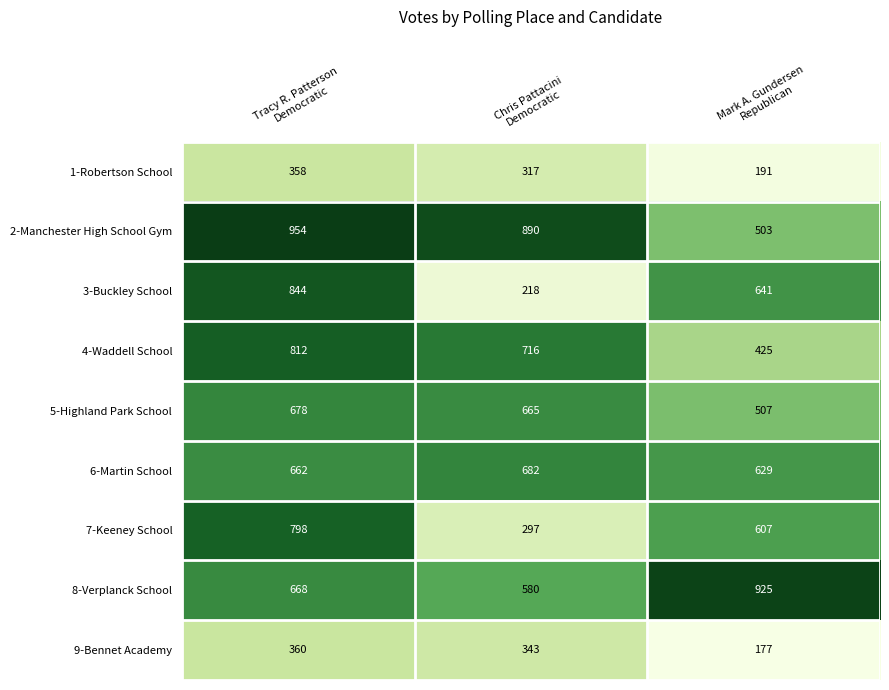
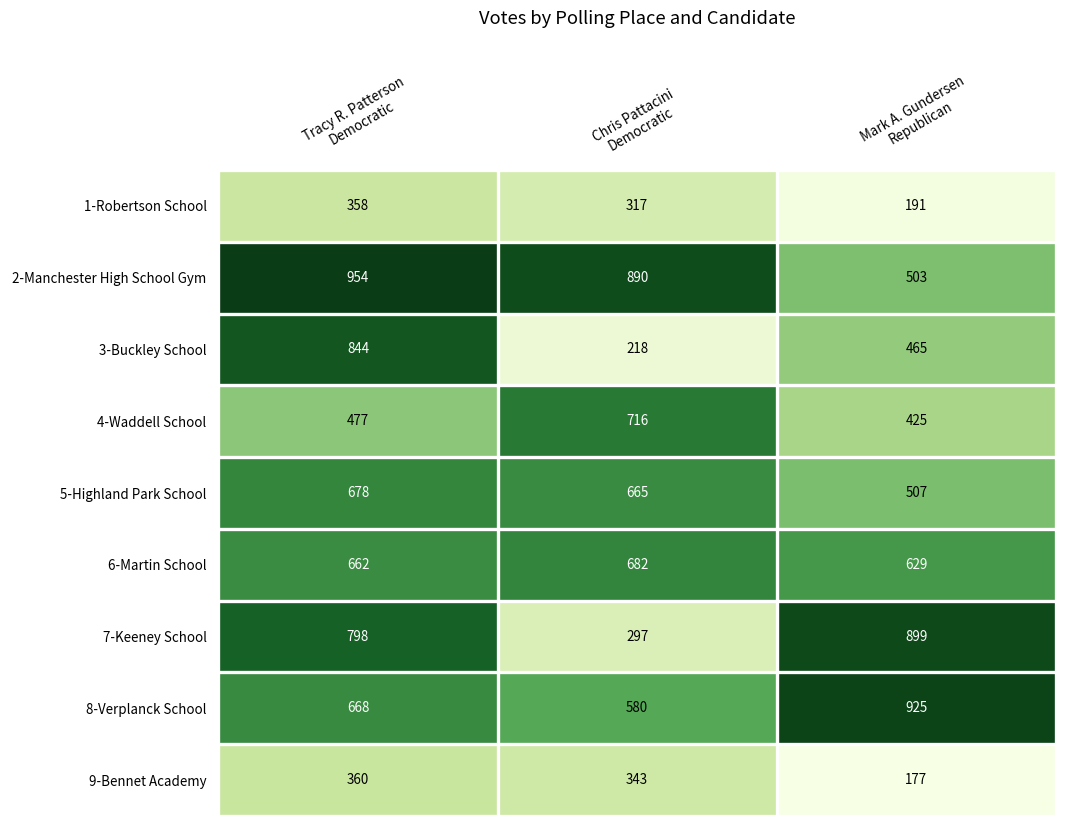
  {
    "1-Robertson School": {
      "Tracy R. Patterson Democratic": 358,
      "Chris Pattacini Democratic": 317,
      "Mark A. Gundersen Republican": 191
    },
    "2-Manchester High School Gym": {
      "Tracy R. Patterson Democratic": 954,
      "Chris Pattacini Democratic": 890,
      "Mark A. Gundersen Republican": 503
    },
    "3-Buckley School": {
      "Tracy R. Patterson Democratic": 844,
      "Chris Pattacini Democratic": 218,
-     "Mark A. Gundersen Republican": 641
+     "Mark A. Gundersen Republican": 465
    },
    "4-Waddell School": {
-     "Tracy R. Patterson Democratic": 812,
+     "Tracy R. Patterson Democratic": 477,
      "Chris Pattacini Democratic": 716,
      "Mark A. Gundersen Republican": 425
    },
    "5-Highland Park School": {
      "Tracy R. Patterson Democratic": 678,
      "Chris Pattacini Democratic": 665,
      "Mark A. Gundersen Republican": 507
    },
    "6-Martin School": {
      "Tracy R. Patterson Democratic": 662,
      "Chris Pattacini Democratic": 682,
      "Mark A. Gundersen Republican": 629
    },
    "7-Keeney School": {
      "Tracy R. Patterson Democratic": 798,
      "Chris Pattacini Democratic": 297,
-     "Mark A. Gundersen Republican": 607
+     "Mark A. Gundersen Republican": 899
    },
    "8-Verplanck School": {
      "Tracy R. Patterson Democratic": 668,
      "Chris Pattacini Democratic": 580,
      "Mark A. Gundersen Republican": 925
    },
    "9-Bennet Academy": {
      "Tracy R. Patterson Democratic": 360,
      "Chris Pattacini Democratic": 343,
      "Mark A. Gundersen Republican": 177
    }
  }
